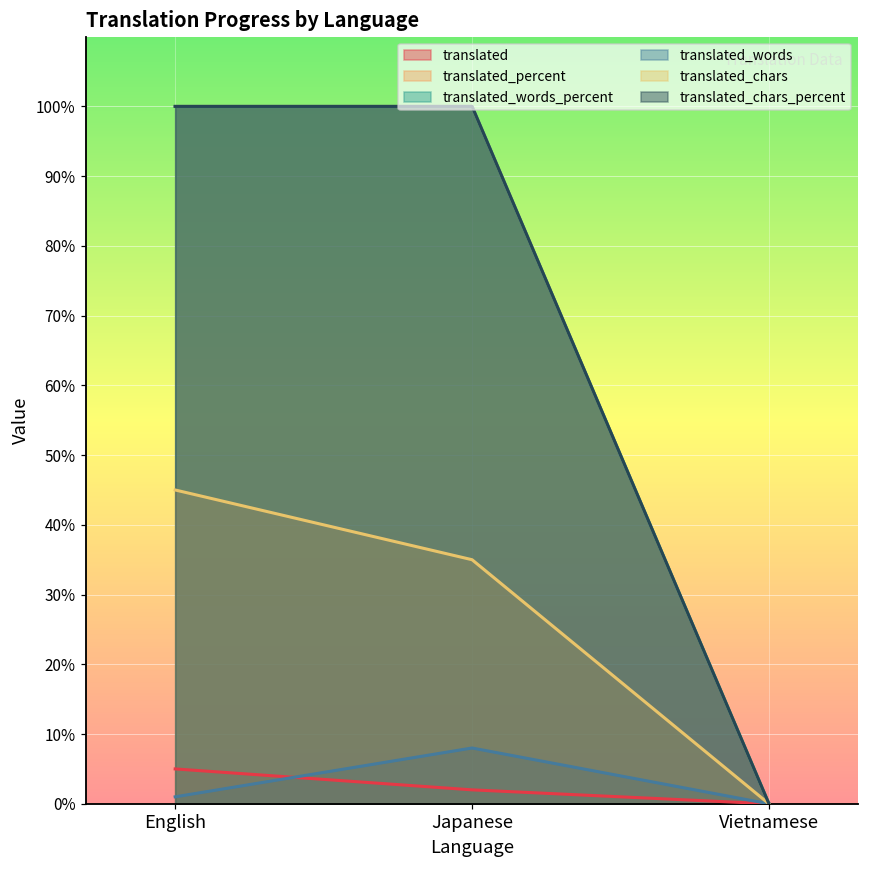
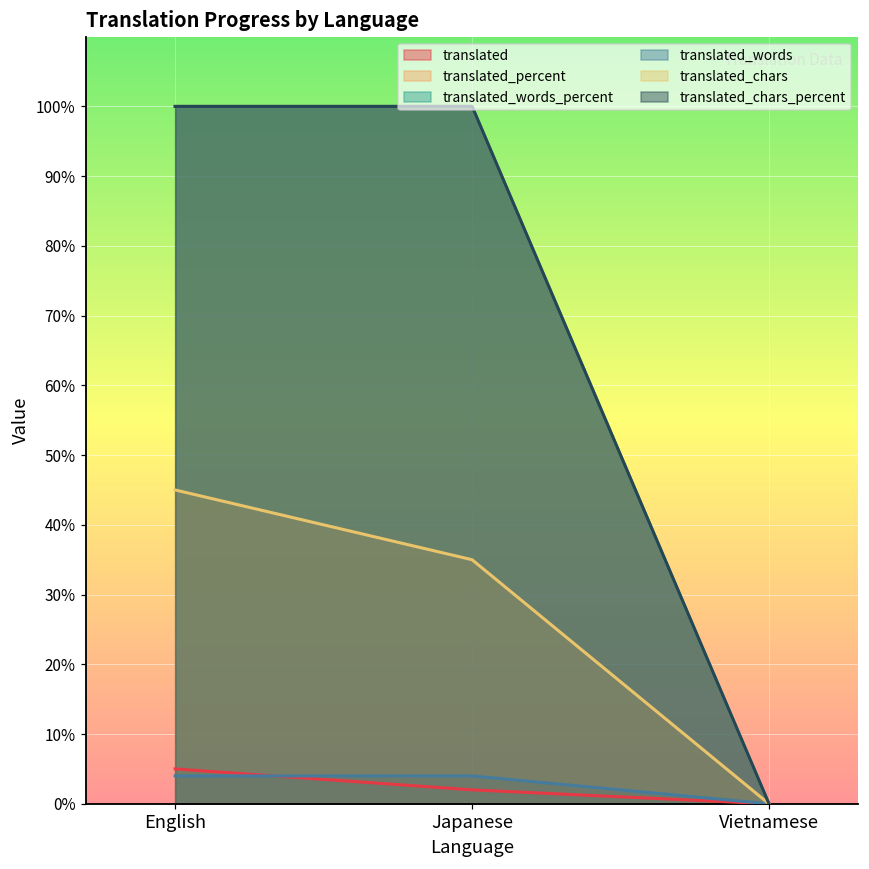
  {
    "translated": {
      "English": "5%",
      "Japanese": "2%"
    },
    "translated_chars_percent": {
      "English": "100%"
    },
    "translated_words": {
-     "English": "1%",
-     "Japanese": "8%"
+     "English": "4%",
+     "Japanese": "4%"
    },
    "translated_chars": {
      "English": "45%",
      "Japanese": "35%"
    }
  }
